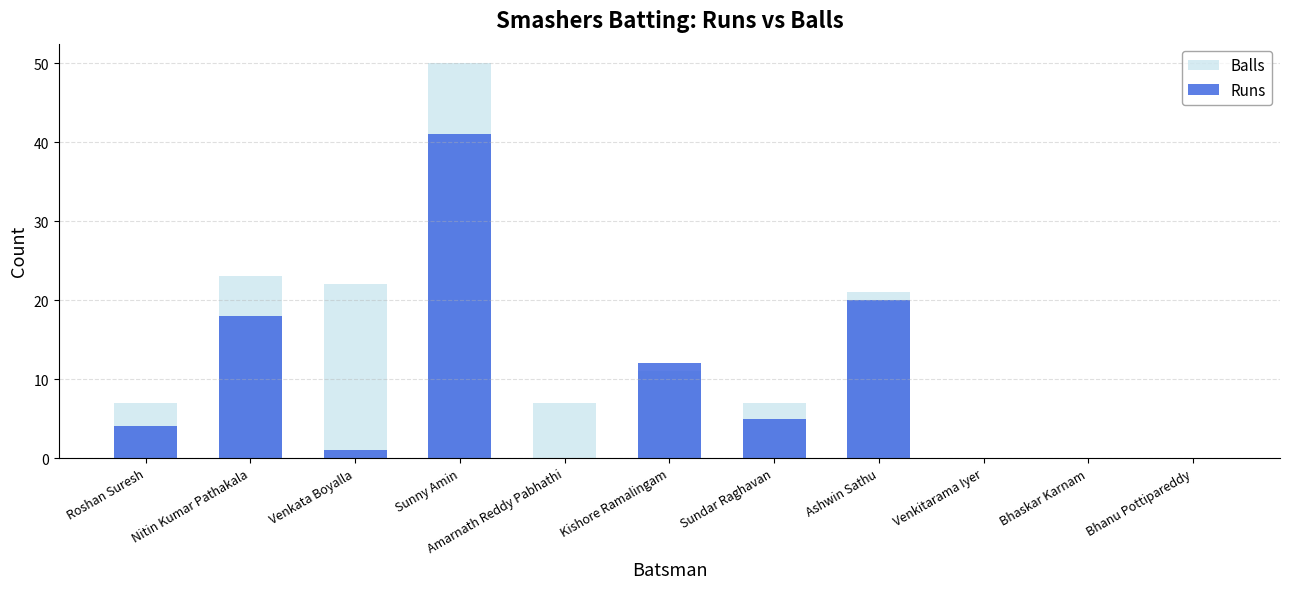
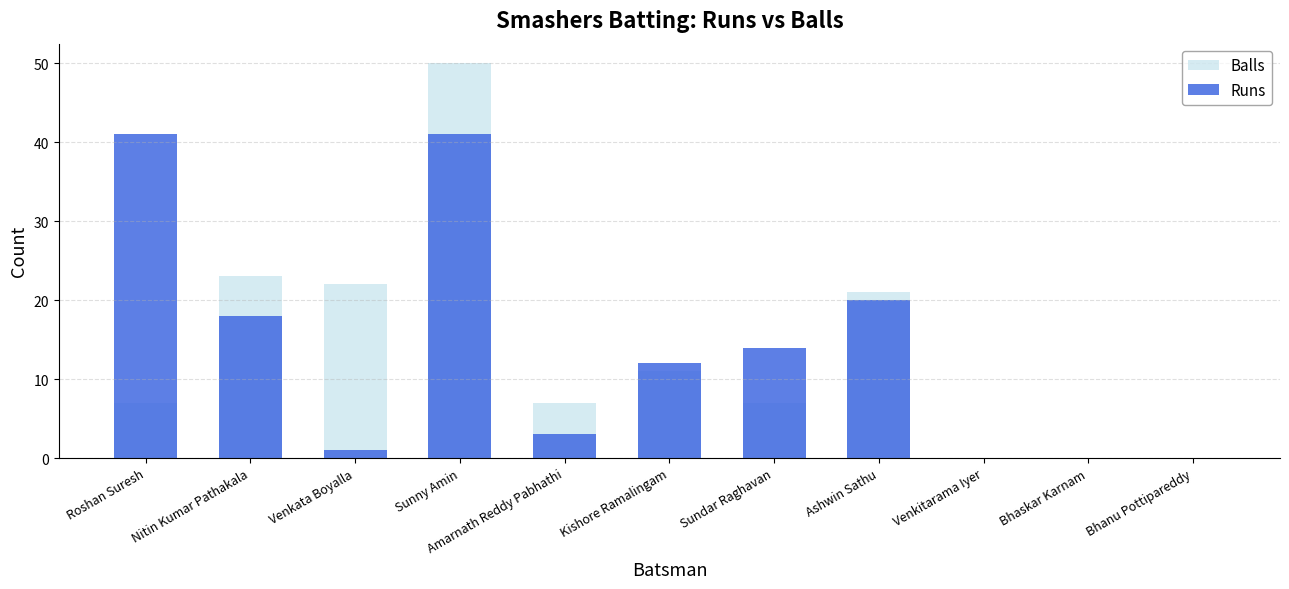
  {
    "Balls": {
      "Nitin Kumar Pathakala": 23,
      "Venkata Boyalla": 22,
      "Sunny Amin": 50,
      "Amarnath Reddy Pabhathi": 7,
      "Ashwin Sathu": 21,
      "Venkitarama Iyer": 0,
      "Bhaskar Karnam": 0,
      "Bhanu Pottipareddy": 0
    },
    "Runs": {
-     "Roshan Suresh": 4,
-     "Amarnath Reddy Pabhathi": 0,
+     "Roshan Suresh": 41,
+     "Amarnath Reddy Pabhathi": 3,
      "Kishore Ramalingam": 12,
-     "Sundar Raghavan": 5,
+     "Sundar Raghavan": 14,
      "Venkitarama Iyer": 0,
      "Bhaskar Karnam": 0,
      "Bhanu Pottipareddy": 0
    }
  }
